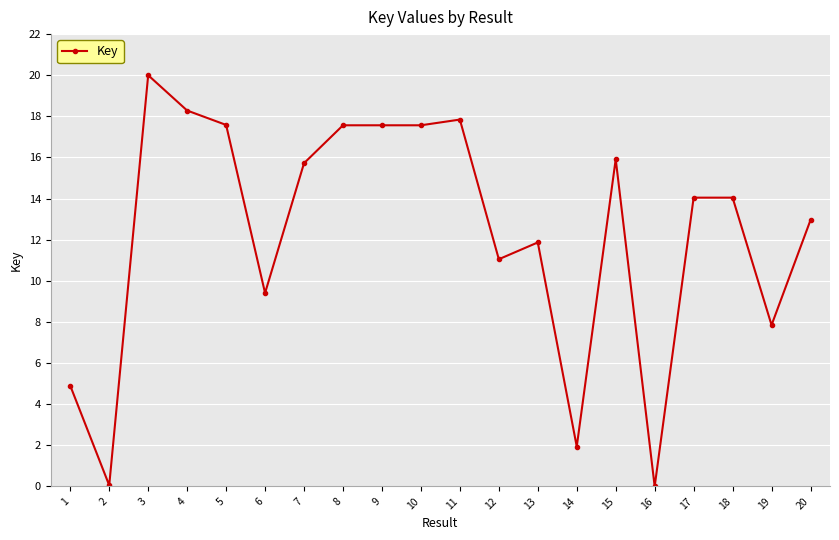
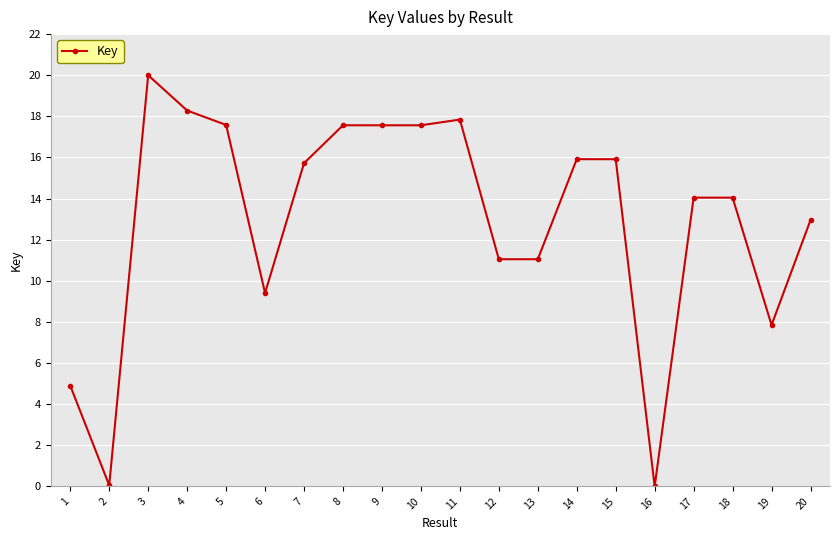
  {
    "1": 4.9,
    "2": 0.1,
    "3": 20.0,
    "4": 18.3,
    "5": 17.6,
    "6": 9.4,
    "7": 15.7,
    "8": 17.6,
    "9": 17.6,
    "10": 17.6,
    "11": 17.8,
    "12": 11.1,
-   "13": 11.9,
-   "14": 1.9,
+   "13": 11.1,
+   "14": 15.9,
    "15": 15.9,
    "16": 0.0,
    "17": 14.0,
    "18": 14.0,
    "19": 7.8,
    "20": 13.0
  }
